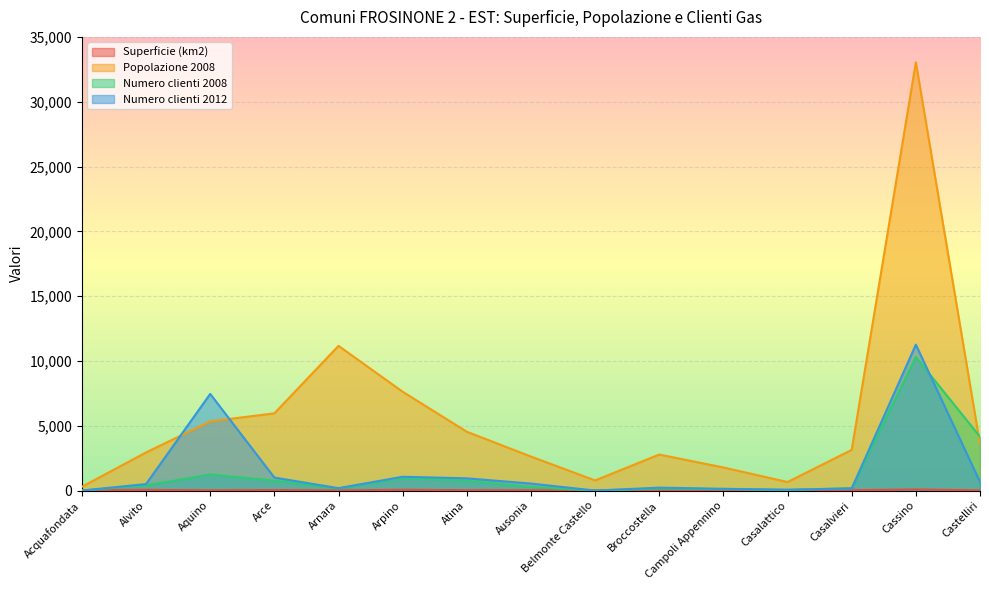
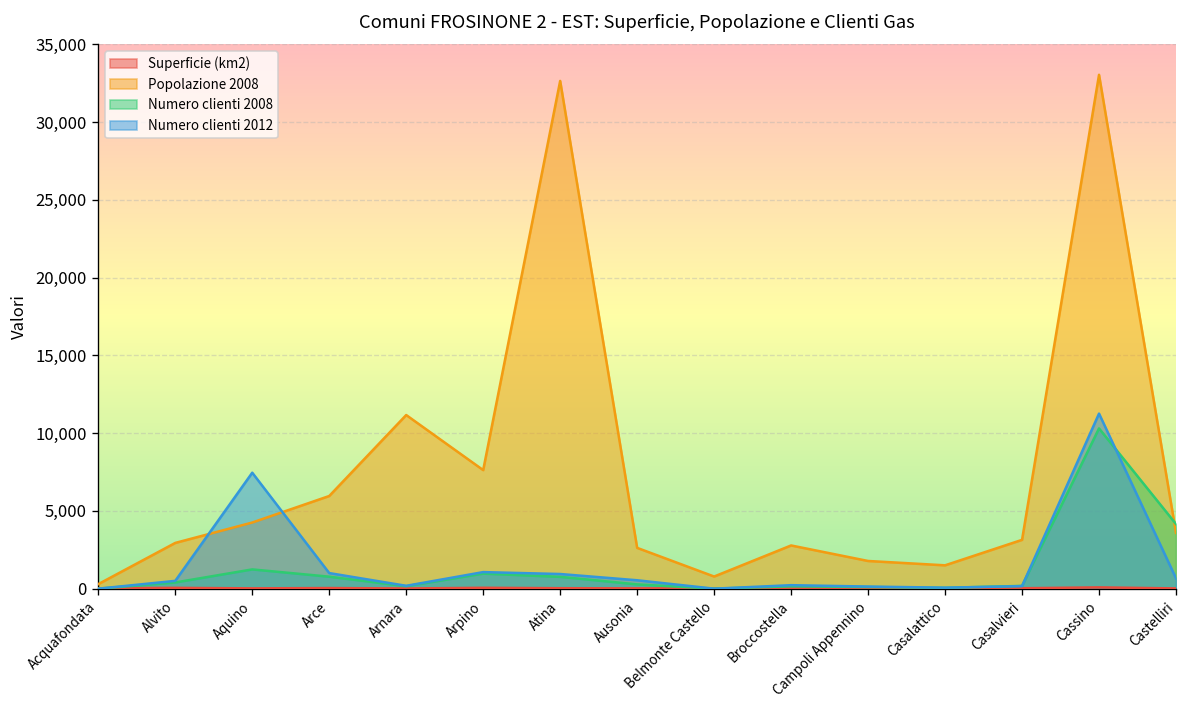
  {
    "Superficie (km2)": {
      "Alvito": "100",
      "Aquino": "0",
      "Arce": "0",
      "Arpino": "100",
      "Atina": "0",
      "Ausonia": "0",
      "Cassino": "100",
      "Castelliri": "0"
    },
    "Popolazione 2008": {
      "Acquafondata": "300",
      "Alvito": "2,900",
-     "Aquino": "5,300",
+     "Aquino": "4,300",
      "Arce": "6,000",
      "Arnara": "11,200",
      "Arpino": "7,600",
-     "Atina": "4,500",
+     "Atina": "32,600",
      "Ausonia": "2,600",
      "Belmonte Castello": "800",
      "Broccostella": "2,800",
      "Campoli Appennino": "1,800",
-     "Casalattico": "700",
+     "Casalattico": "1,500",
      "Casalvieri": "3,100",
      "Cassino": "33,000",
      "Castelliri": "3,600"
    },
    "Numero clienti 2008": {
      "Aquino": "1,200",
      "Arce": "800",
      "Ausonia": "300",
      "Cassino": "10,300",
      "Castelliri": "4,200"
    },
    "Numero clienti 2012": {
      "Aquino": "7,500",
      "Arce": "1,000",
      "Ausonia": "500",
      "Cassino": "11,300",
      "Castelliri": "700"
    }
  }
